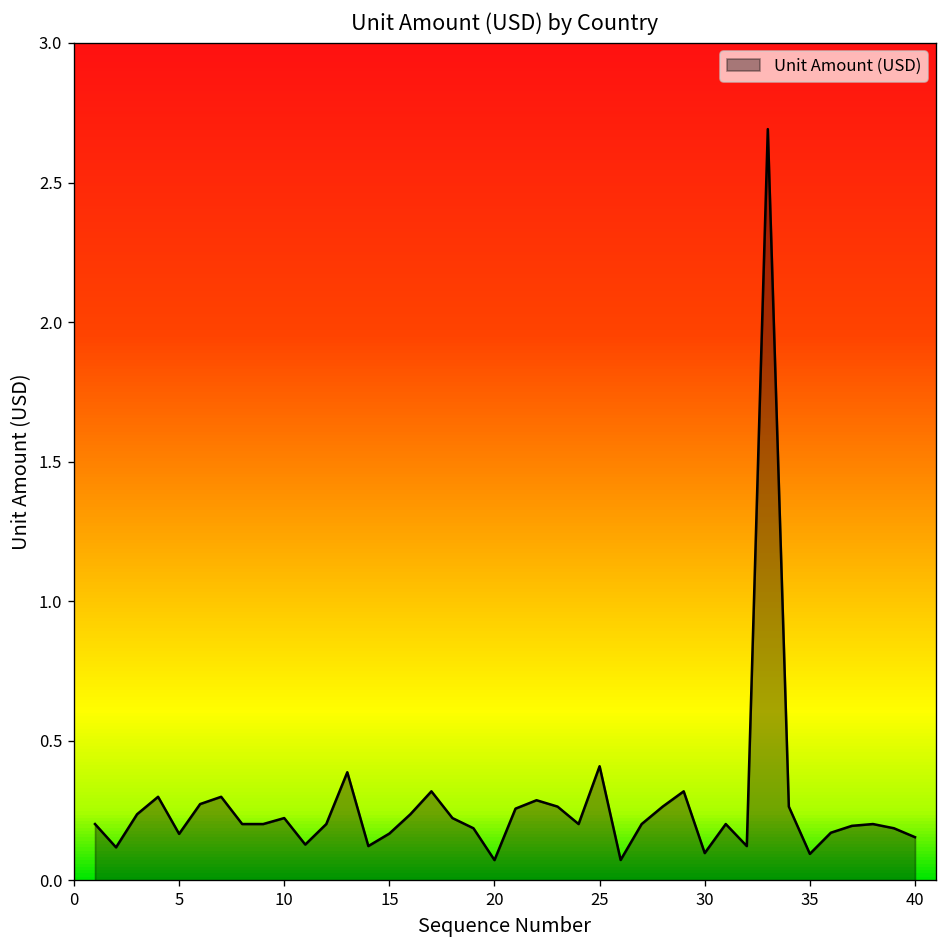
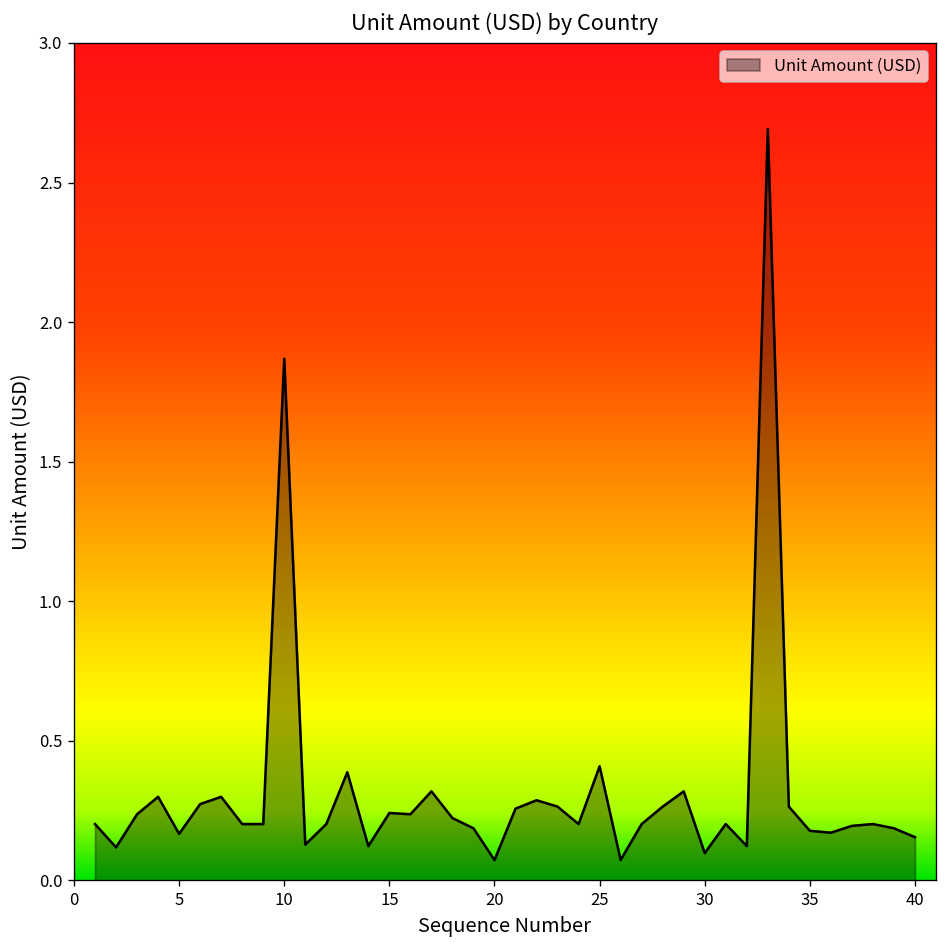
  {
    "5": 0.17,
-   "10": 0.22,
-   "15": 0.17,
+   "10": 1.87,
+   "15": 0.24,
    "20": 0.07,
    "25": 0.41,
    "30": 0.10,
-   "35": 0.10,
+   "35": 0.18,
    "40": 0.16
  }
